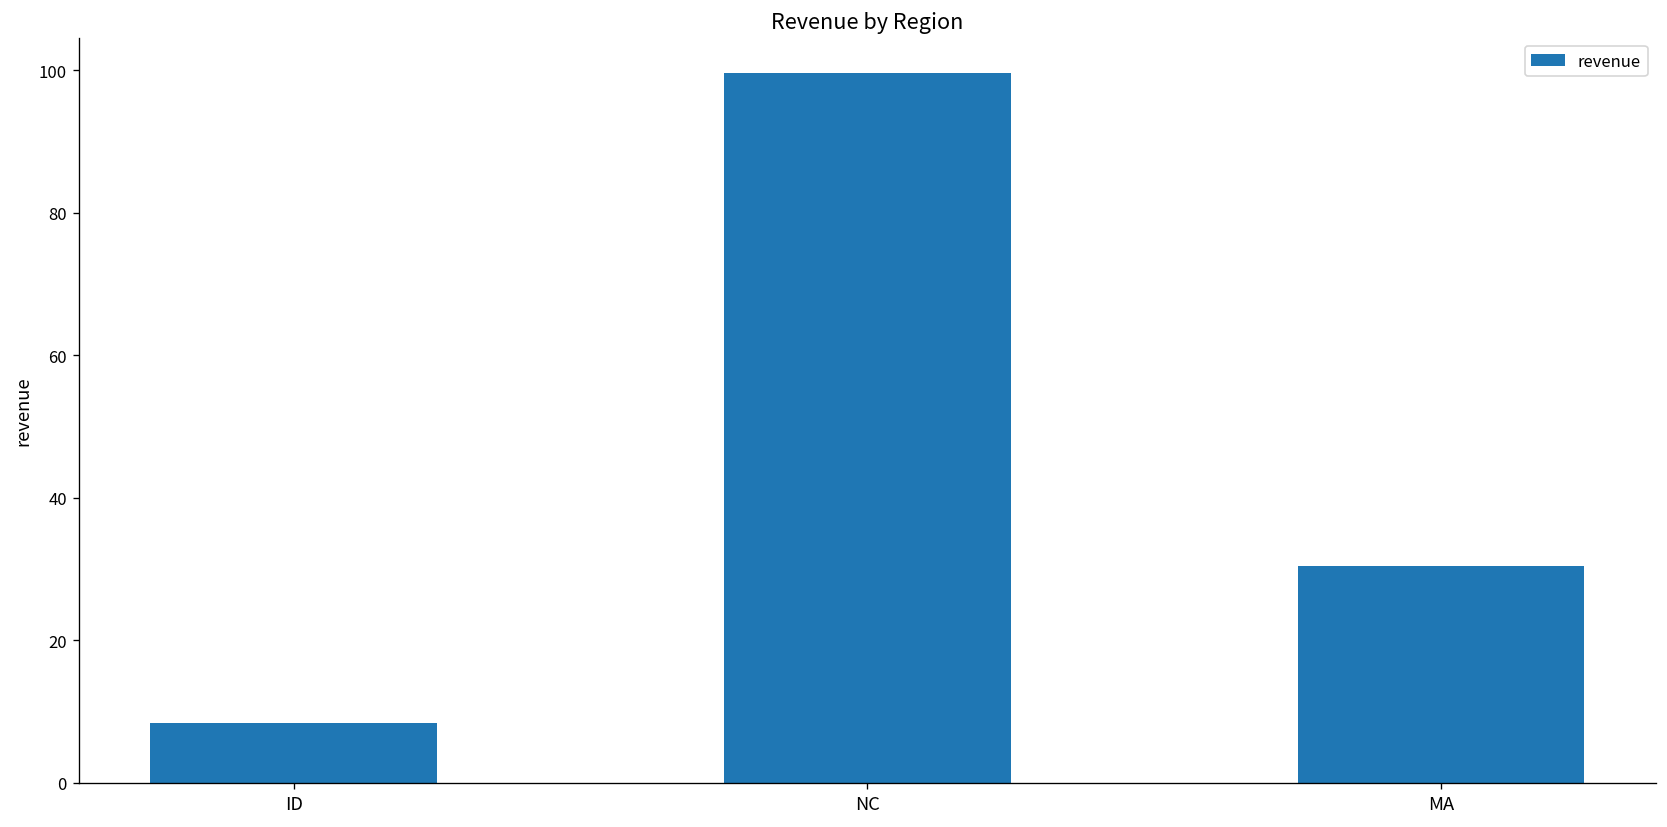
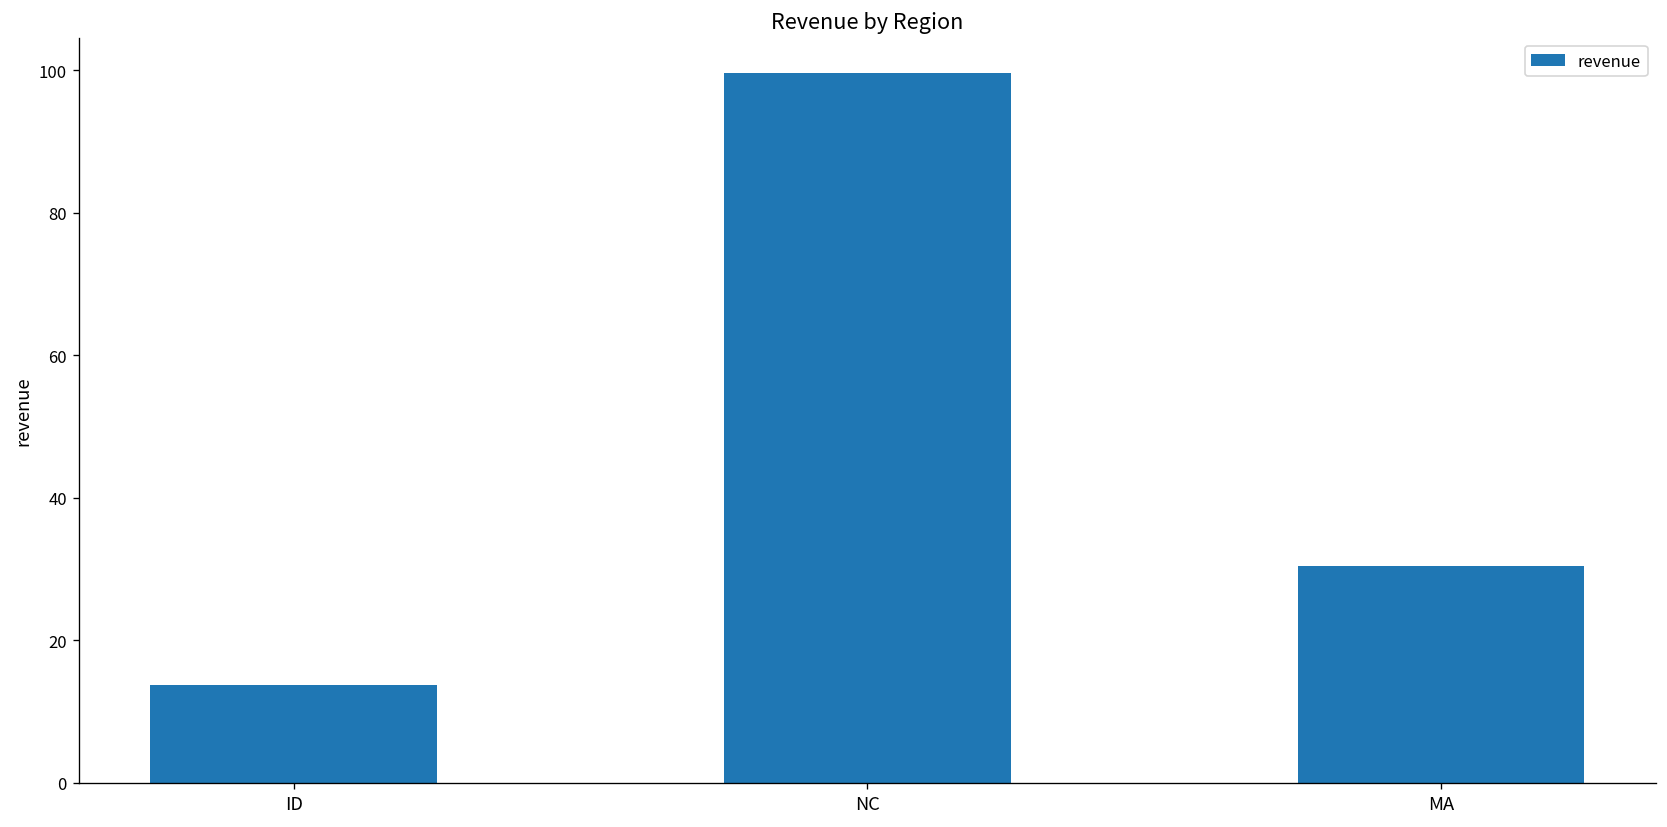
  {
-   "ID": 8,
+   "ID": 14,
    "NC": 100,
    "MA": 30
  }
